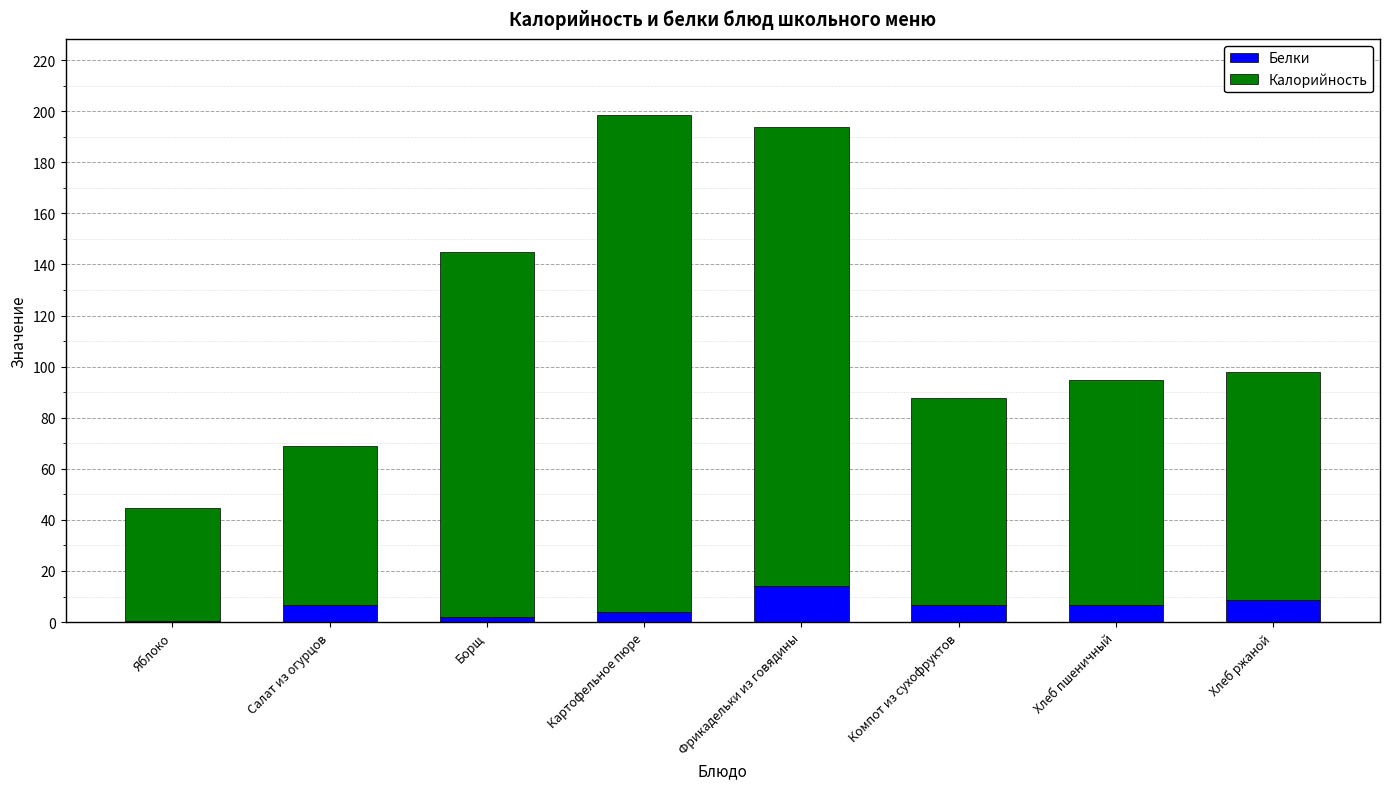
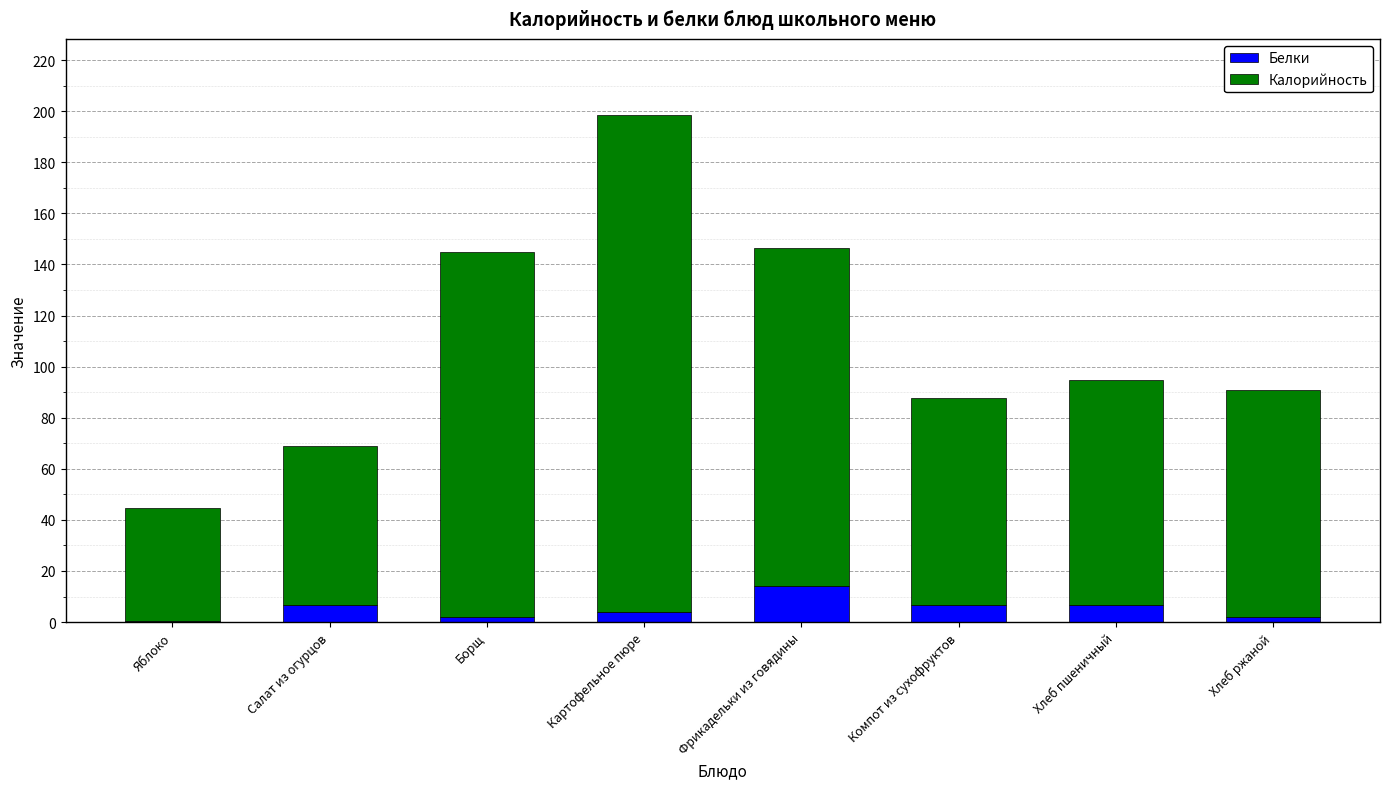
  {
    "Белки": {
      "Салат из огурцов": 7,
      "Борщ": 2,
      "Картофельное пюре": 4,
      "Фрикадельки из говядины": 14,
      "Компот из сухофруктов": 7,
      "Хлеб пшеничный": 7,
-     "Хлеб ржаной": 9
+     "Хлеб ржаной": 2
    },
    "Калорийность": {
      "Яблоко": 44,
      "Салат из огурцов": 62,
      "Борщ": 143,
      "Картофельное пюре": 194,
-     "Фрикадельки из говядины": 180,
+     "Фрикадельки из говядины": 132,
      "Компот из сухофруктов": 81,
      "Хлеб пшеничный": 88,
      "Хлеб ржаной": 89
    }
  }
